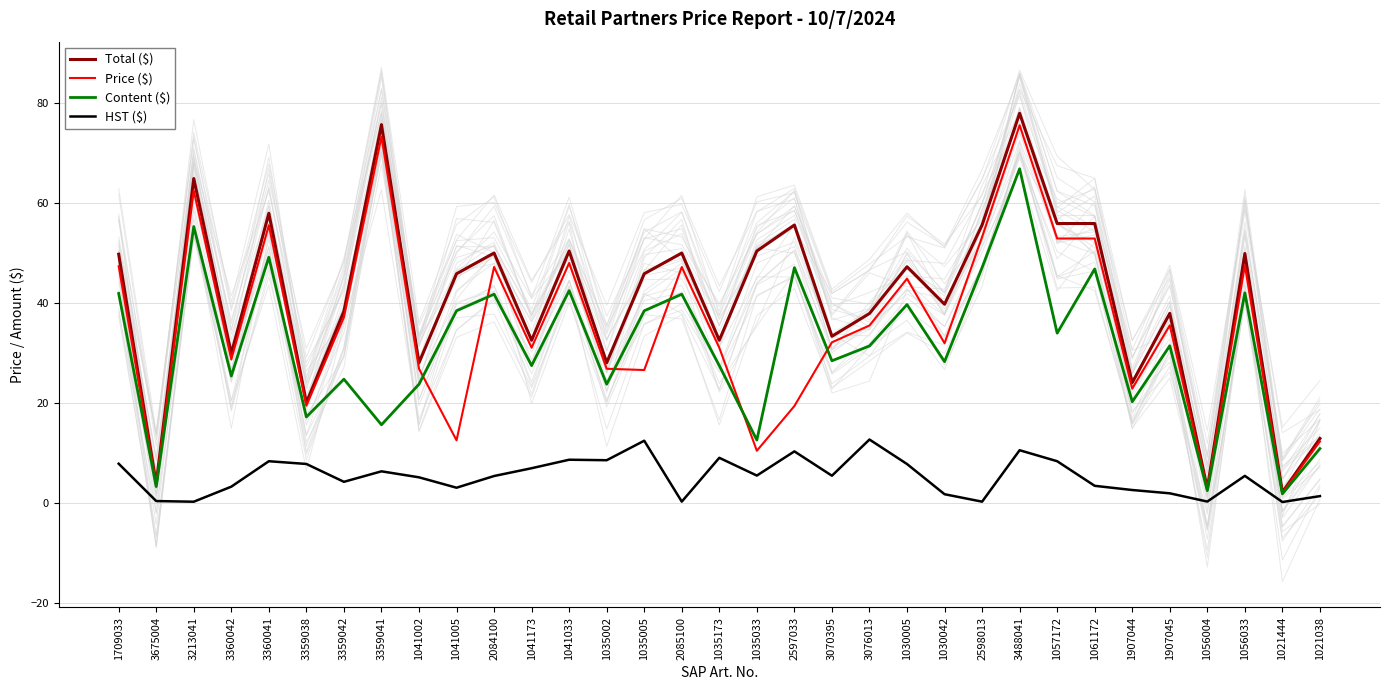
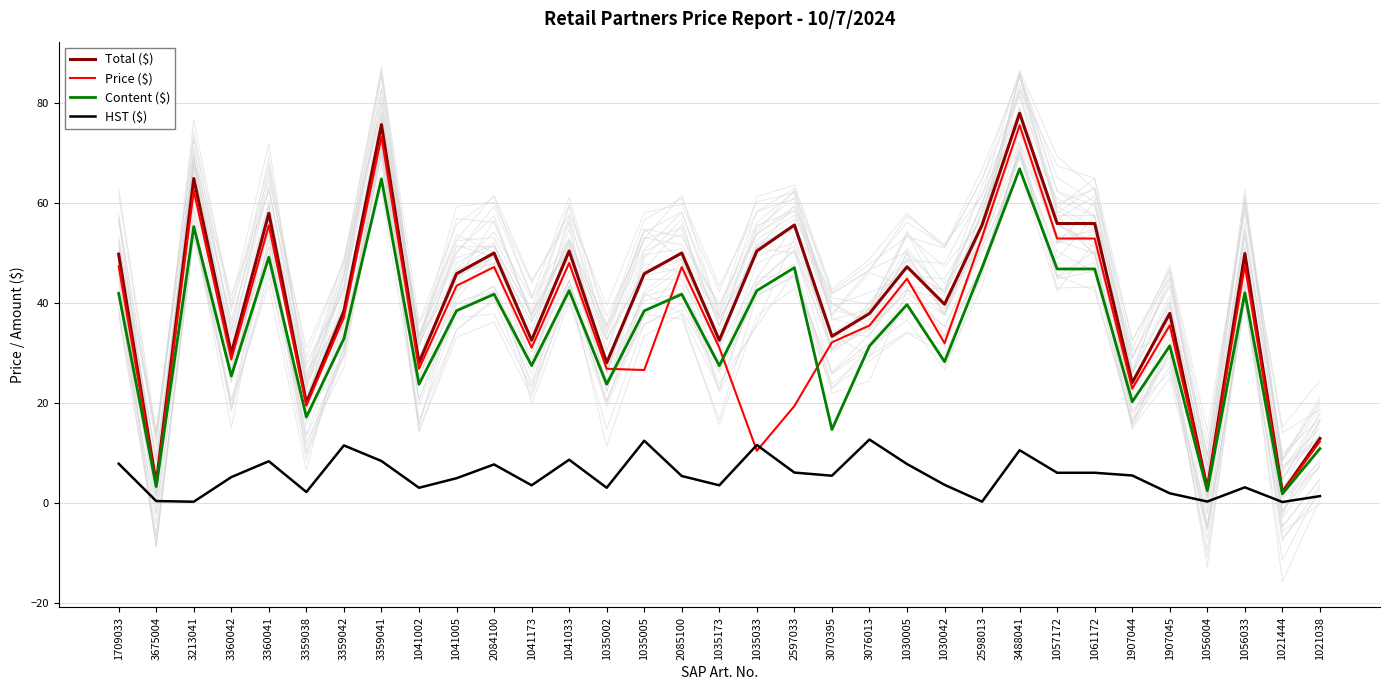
  {
    "Total ($)": {
      "3359042": 38,
      "1035002": 28,
      "1061172": 56
    },
    "Price ($)": {
      "3359041": 73,
      "1041002": 27,
-     "1041005": 13,
+     "1041005": 43,
      "2084100": 47,
      "1035005": 27,
      "1035033": 10,
      "2597033": 19,
      "3070395": 32,
      "1061172": 53,
      "1021038": 12
    },
    "Content ($)": {
-     "3359042": 25,
-     "3359041": 16,
-     "1035033": 13,
+     "3359042": 33,
+     "3359041": 65,
+     "1035033": 43,
      "2597033": 47,
-     "3070395": 28,
+     "3070395": 15,
      "1030042": 28,
-     "1057172": 34,
+     "1057172": 47,
      "1907044": 20
    },
    "HST ($)": {
      "1709033": 8,
      "3213041": 0,
-     "3360042": 3,
+     "3360042": 5,
      "3360041": 8,
-     "3359038": 8,
-     "3359042": 4,
-     "3359041": 6,
-     "1041002": 5,
-     "1041005": 3,
-     "2084100": 5,
-     "1041173": 7,
+     "3359038": 2,
+     "3359042": 12,
+     "3359041": 8,
+     "1041002": 3,
+     "1041005": 5,
+     "2084100": 8,
+     "1041173": 4,
      "1041033": 9,
-     "1035002": 9,
+     "1035002": 3,
      "1035005": 13,
-     "2085100": 0,
-     "1035173": 9,
-     "1035033": 6,
-     "2597033": 10,
+     "2085100": 5,
+     "1035173": 4,
+     "1035033": 12,
+     "2597033": 6,
      "3070395": 6,
      "3076013": 13,
      "1030005": 8,
-     "1030042": 2,
+     "1030042": 4,
      "2598013": 0,
      "3488041": 11,
-     "1057172": 8,
-     "1061172": 3,
-     "1907044": 3,
+     "1057172": 6,
+     "1061172": 6,
+     "1907044": 6,
      "1907045": 2,
-     "1056033": 5,
+     "1056033": 3,
      "1021444": 0
    }
  }
